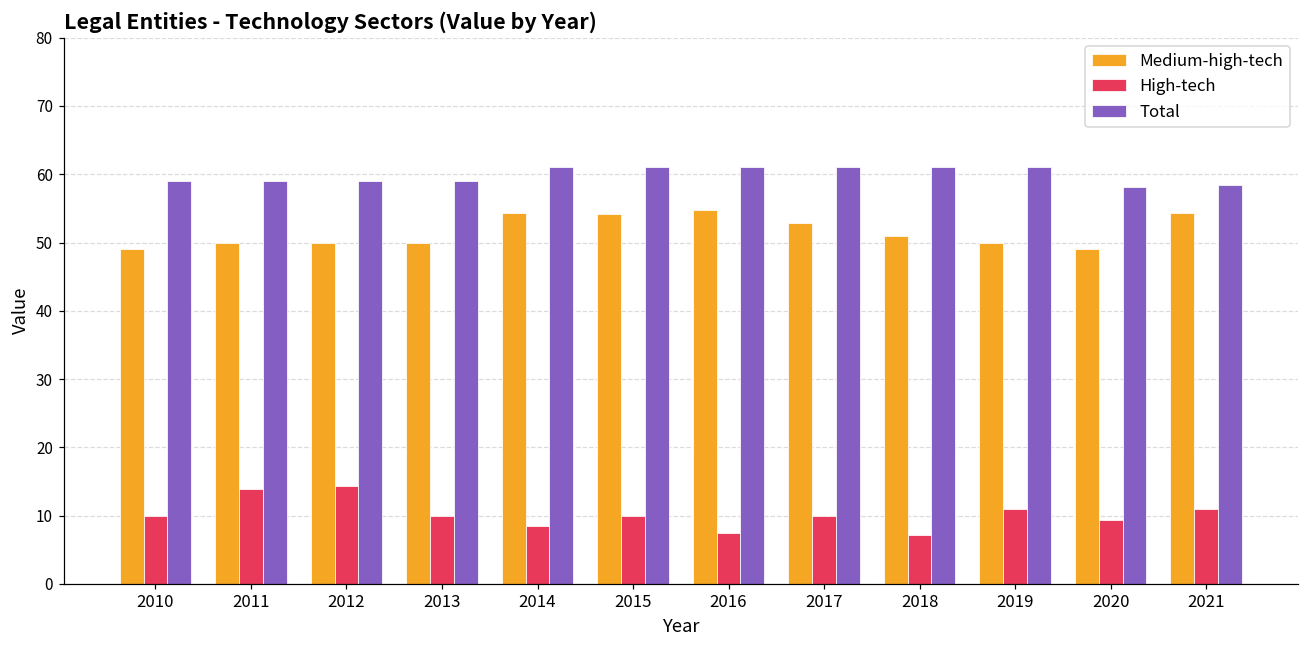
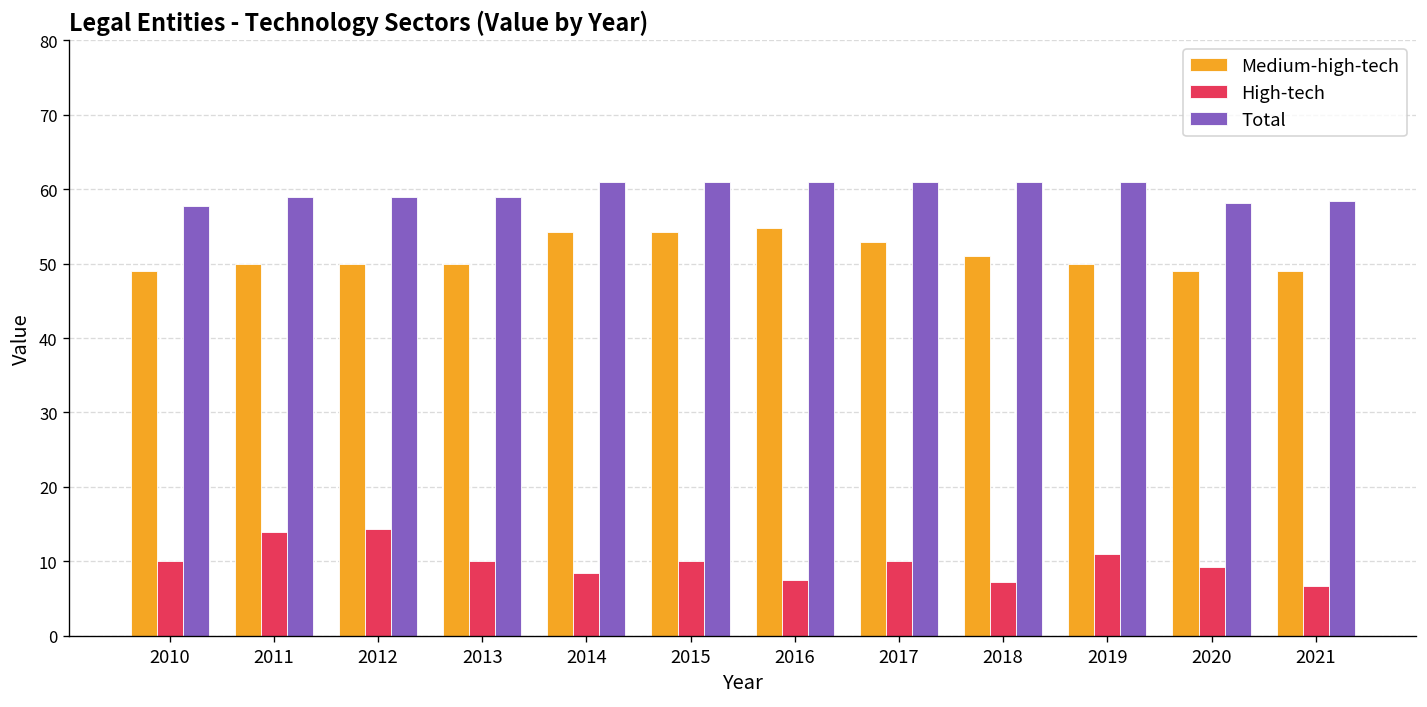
  {
    "Medium-high-tech": {
      "2010": 49,
      "2011": 50,
      "2012": 50,
      "2013": 50,
      "2014": 54,
      "2015": 54,
      "2016": 55,
      "2017": 53,
      "2018": 51,
      "2019": 50,
      "2020": 49,
-     "2021": 54
+     "2021": 49
    },
    "High-tech": {
      "2010": 10,
      "2011": 14,
      "2012": 14,
      "2013": 10,
      "2014": 8,
      "2015": 10,
      "2016": 8,
      "2017": 10,
      "2018": 7,
      "2019": 11,
      "2020": 9,
-     "2021": 11
+     "2021": 7
    },
    "Total": {
-     "2010": 59,
+     "2010": 58,
      "2011": 59,
      "2012": 59,
      "2013": 59,
      "2014": 61,
      "2015": 61,
      "2016": 61,
      "2017": 61,
      "2018": 61,
      "2019": 61,
      "2020": 58,
      "2021": 58
    }
  }
